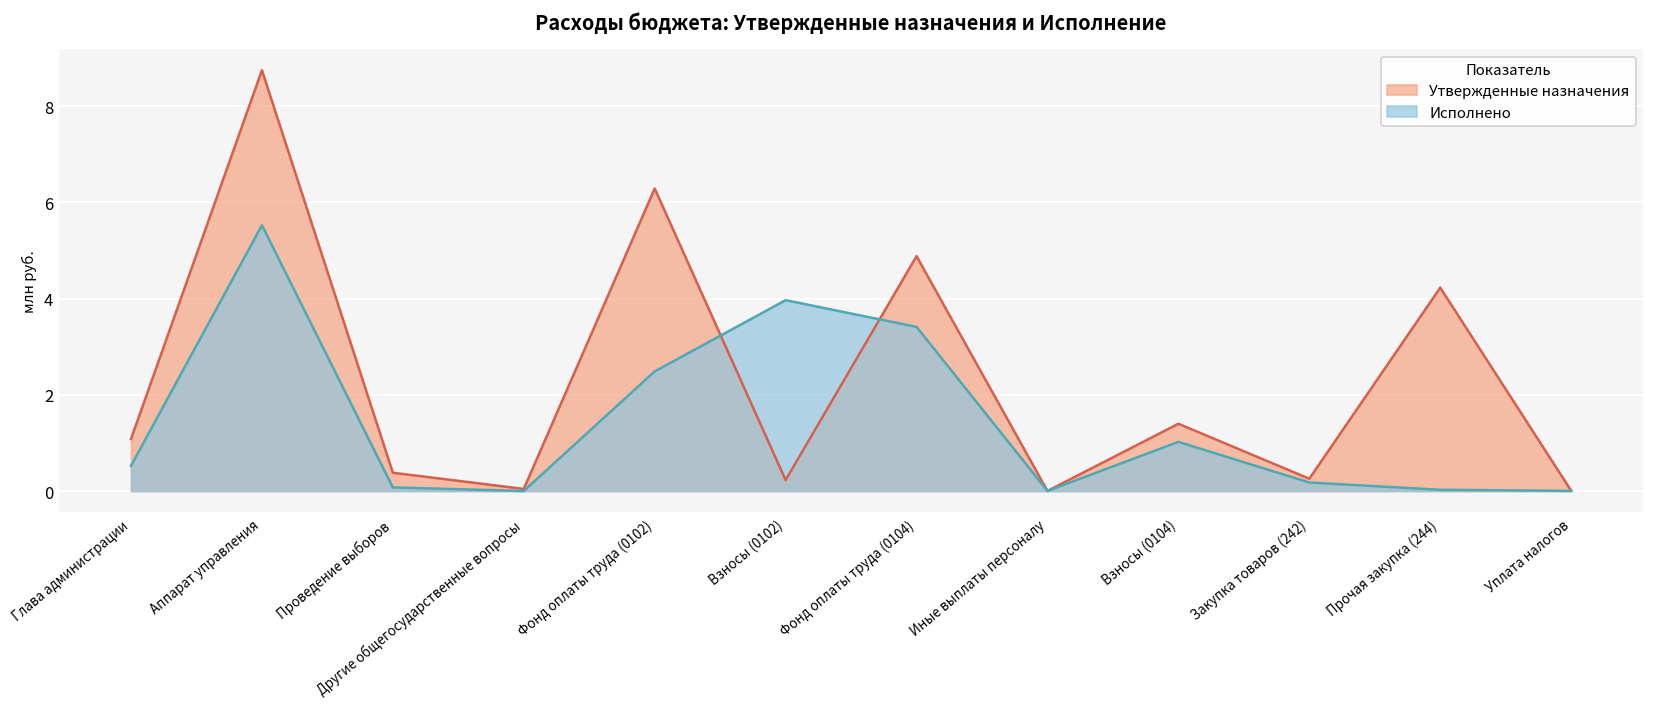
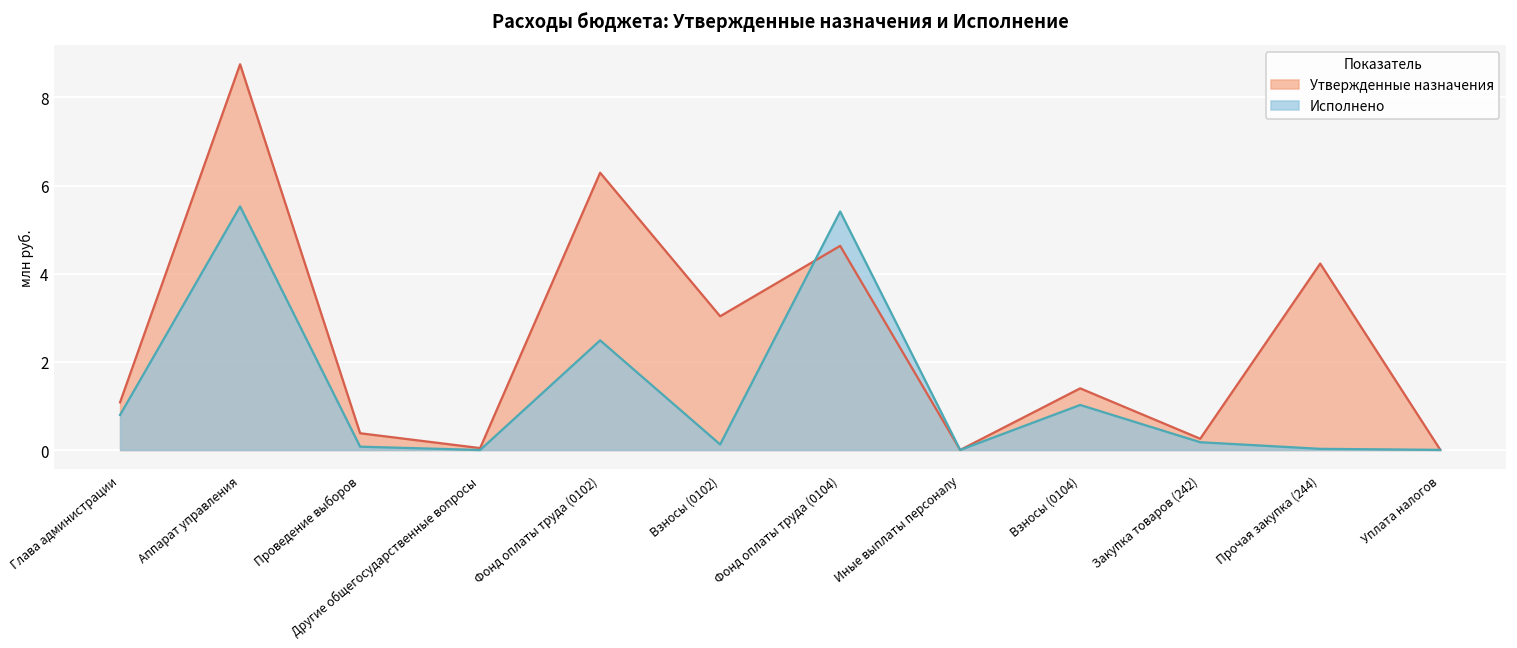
  {
    "Утвержденные назначения": {
      "Глава администрации": 1.1,
      "Аппарат управления": 8.8,
      "Проведение выборов": 0.4,
      "Фонд оплаты труда (0102)": 6.3,
-     "Взносы (0102)": 0.2,
-     "Фонд оплаты труда (0104)": 4.9,
+     "Взносы (0102)": 3.0,
+     "Фонд оплаты труда (0104)": 4.6,
      "Взносы (0104)": 1.4,
      "Закупка товаров (242)": 0.3,
      "Прочая закупка (244)": 4.2
    },
    "Исполнено": {
-     "Глава администрации": 0.5,
+     "Глава администрации": 0.8,
      "Аппарат управления": 5.5,
      "Проведение выборов": 0.1,
      "Фонд оплаты труда (0102)": 2.5,
-     "Взносы (0102)": 4.0,
-     "Фонд оплаты труда (0104)": 3.4,
+     "Взносы (0102)": 0.1,
+     "Фонд оплаты труда (0104)": 5.4,
      "Взносы (0104)": 1.0,
      "Закупка товаров (242)": 0.2,
      "Прочая закупка (244)": 0.0
    }
  }
